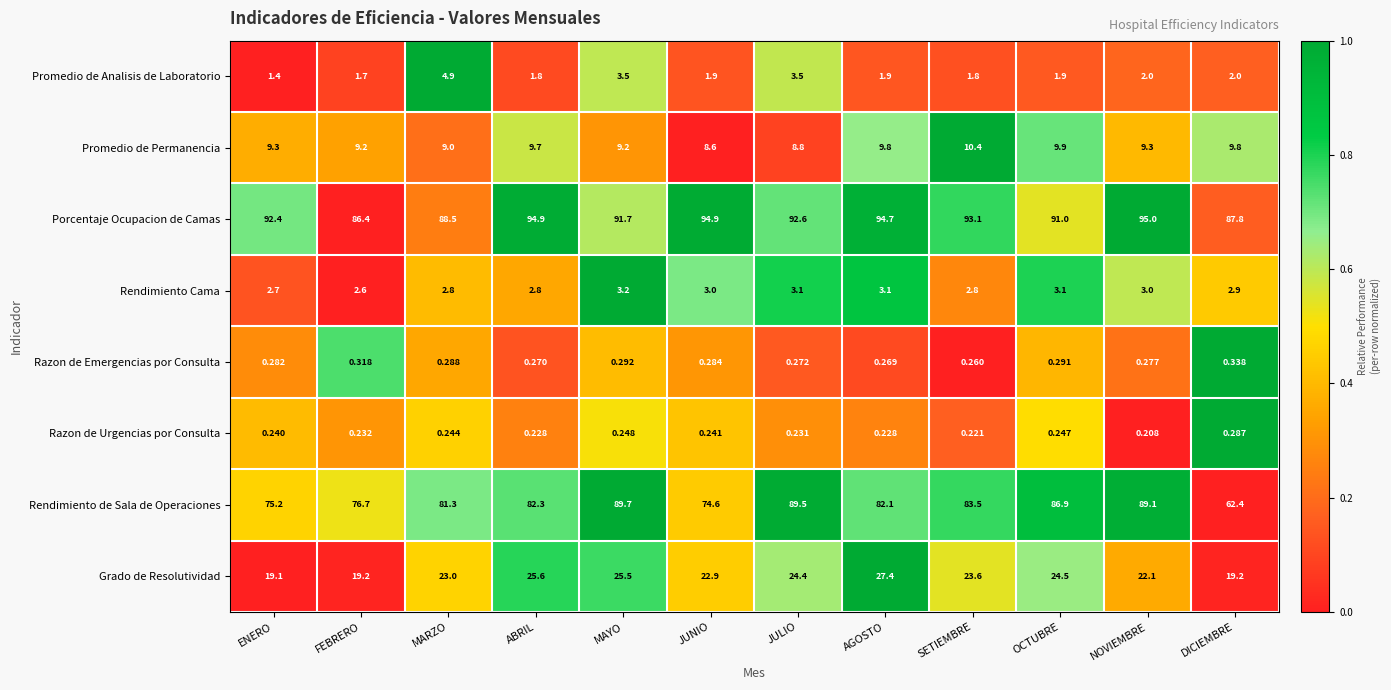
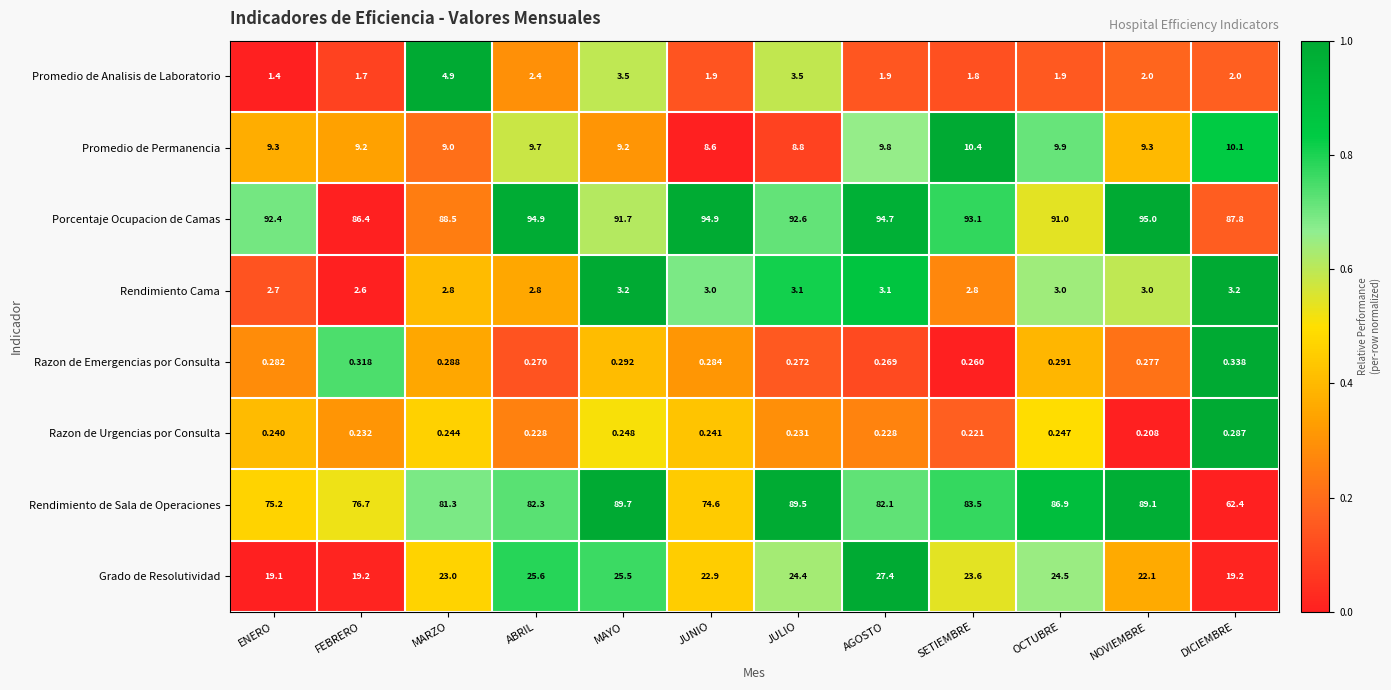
  {
    "Promedio de Analisis de Laboratorio": {
      "ENERO": 1.4,
      "FEBRERO": 1.7,
      "MARZO": 4.9,
-     "ABRIL": 1.8,
+     "ABRIL": 2.4,
      "MAYO": 3.5,
      "JUNIO": 1.9,
      "JULIO": 3.5,
      "AGOSTO": 1.9,
      "SETIEMBRE": 1.8,
      "OCTUBRE": 1.9,
      "NOVIEMBRE": 2.0,
      "DICIEMBRE": 2.0
    },
    "Promedio de Permanencia": {
      "ENERO": 9.3,
      "FEBRERO": 9.2,
      "MARZO": 9.0,
      "ABRIL": 9.7,
      "MAYO": 9.2,
      "JUNIO": 8.6,
      "JULIO": 8.8,
      "AGOSTO": 9.8,
      "SETIEMBRE": 10.4,
      "OCTUBRE": 9.9,
      "NOVIEMBRE": 9.3,
-     "DICIEMBRE": 9.8
+     "DICIEMBRE": 10.1
    },
    "Porcentaje Ocupacion de Camas": {
      "ENERO": 92.4,
      "FEBRERO": 86.4,
      "MARZO": 88.5,
      "ABRIL": 94.9,
      "MAYO": 91.7,
      "JUNIO": 94.9,
      "JULIO": 92.6,
      "AGOSTO": 94.7,
      "SETIEMBRE": 93.1,
      "OCTUBRE": 91.0,
      "NOVIEMBRE": 95.0,
      "DICIEMBRE": 87.8
    },
    "Rendimiento Cama": {
      "ENERO": 2.7,
      "FEBRERO": 2.6,
      "MARZO": 2.8,
      "ABRIL": 2.8,
      "MAYO": 3.2,
      "JUNIO": 3.0,
      "JULIO": 3.1,
      "AGOSTO": 3.1,
      "SETIEMBRE": 2.8,
-     "OCTUBRE": 3.1,
+     "OCTUBRE": 3.0,
      "NOVIEMBRE": 3.0,
-     "DICIEMBRE": 2.9
+     "DICIEMBRE": 3.2
    },
    "Razon de Emergencias por Consulta": {
      "ENERO": 0.282,
      "FEBRERO": 0.318,
      "MARZO": 0.288,
      "ABRIL": 0.270,
      "MAYO": 0.292,
      "JUNIO": 0.284,
      "JULIO": 0.272,
      "AGOSTO": 0.269,
      "SETIEMBRE": 0.260,
      "OCTUBRE": 0.291,
      "NOVIEMBRE": 0.277,
      "DICIEMBRE": 0.338
    },
    "Razon de Urgencias por Consulta": {
      "ENERO": 0.240,
      "FEBRERO": 0.232,
      "MARZO": 0.244,
      "ABRIL": 0.228,
      "MAYO": 0.248,
      "JUNIO": 0.241,
      "JULIO": 0.231,
      "AGOSTO": 0.228,
      "SETIEMBRE": 0.221,
      "OCTUBRE": 0.247,
      "NOVIEMBRE": 0.208,
      "DICIEMBRE": 0.287
    },
    "Rendimiento de Sala de Operaciones": {
      "ENERO": 75.2,
      "FEBRERO": 76.7,
      "MARZO": 81.3,
      "ABRIL": 82.3,
      "MAYO": 89.7,
      "JUNIO": 74.6,
      "JULIO": 89.5,
      "AGOSTO": 82.1,
      "SETIEMBRE": 83.5,
      "OCTUBRE": 86.9,
      "NOVIEMBRE": 89.1,
      "DICIEMBRE": 62.4
    },
    "Grado de Resolutividad": {
      "ENERO": 19.1,
      "FEBRERO": 19.2,
      "MARZO": 23.0,
      "ABRIL": 25.6,
      "MAYO": 25.5,
      "JUNIO": 22.9,
      "JULIO": 24.4,
      "AGOSTO": 27.4,
      "SETIEMBRE": 23.6,
      "OCTUBRE": 24.5,
      "NOVIEMBRE": 22.1,
      "DICIEMBRE": 19.2
    }
  }
